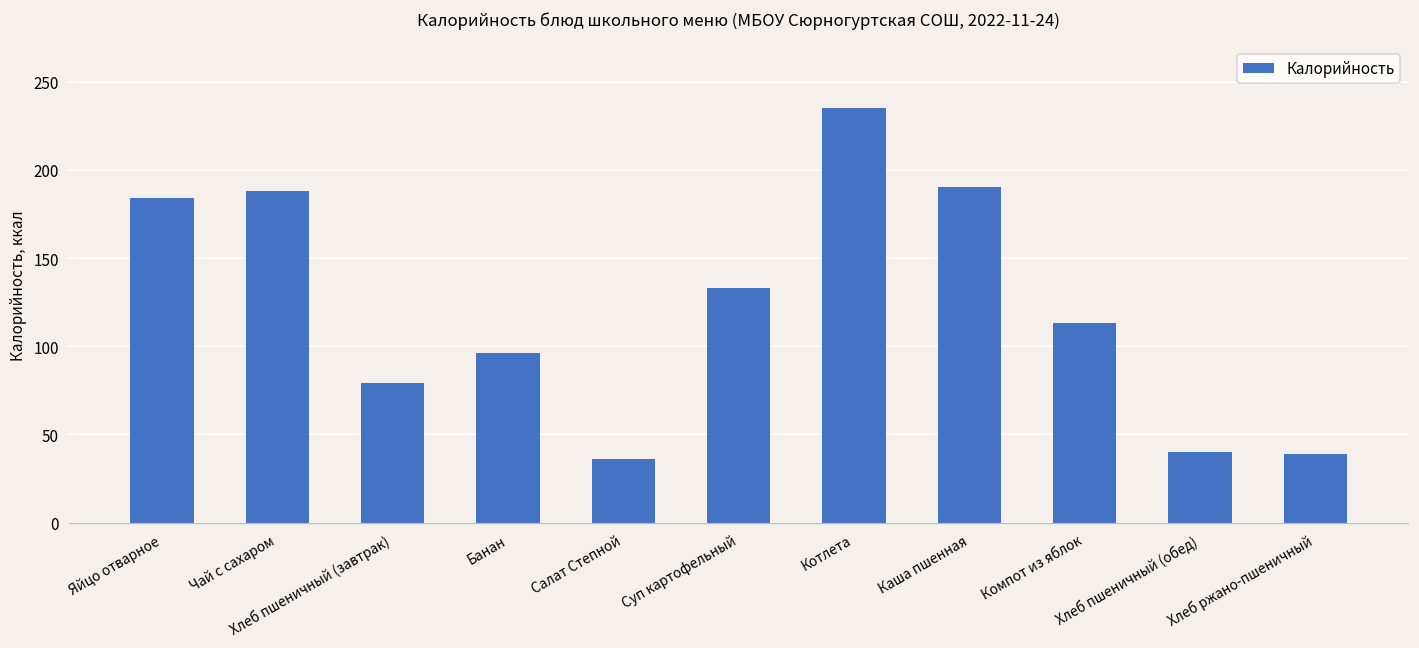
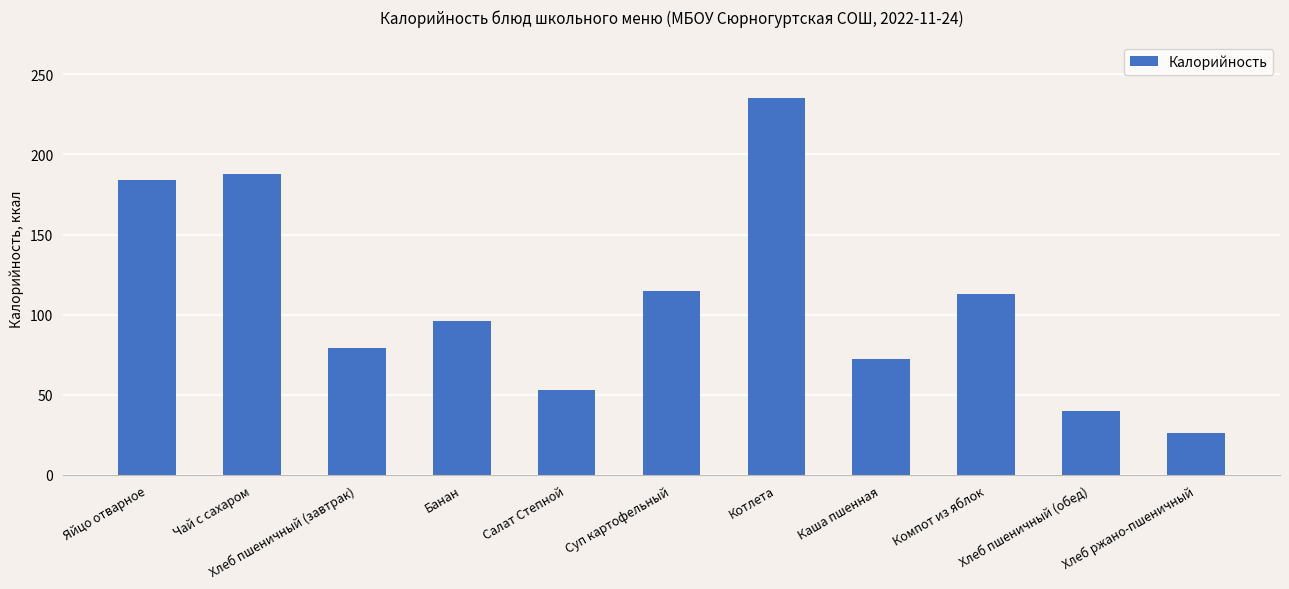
  {
    "Яйцо отварное": 184,
    "Чай с сахаром": 188,
    "Хлеб пшеничный (завтрак)": 79,
    "Банан": 96,
-   "Салат Степной": 36,
-   "Суп картофельный": 133,
+   "Салат Степной": 53,
+   "Суп картофельный": 115,
    "Котлета": 235,
-   "Каша пшенная": 190,
+   "Каша пшенная": 72,
    "Компот из яблок": 113,
    "Хлеб пшеничный (обед)": 40,
-   "Хлеб ржано-пшеничный": 39
+   "Хлеб ржано-пшеничный": 26
  }
